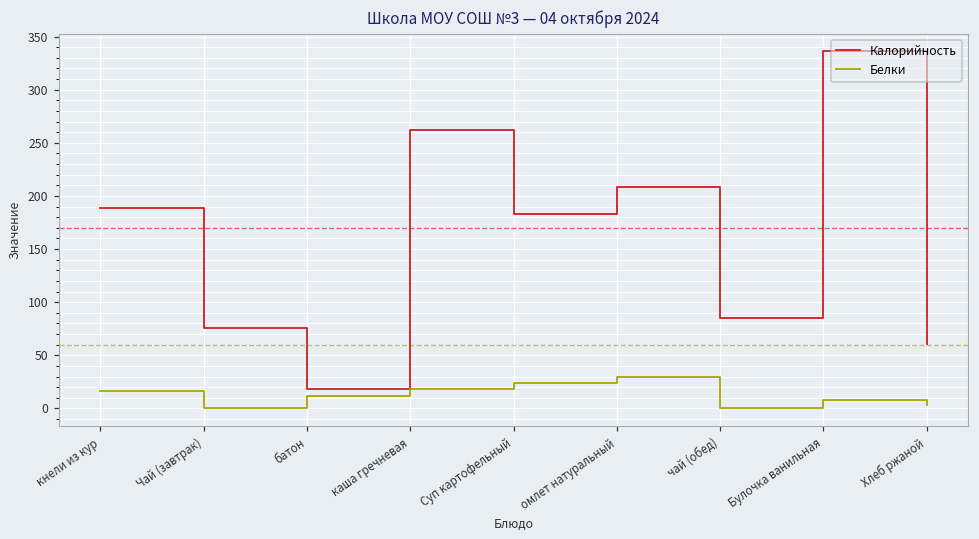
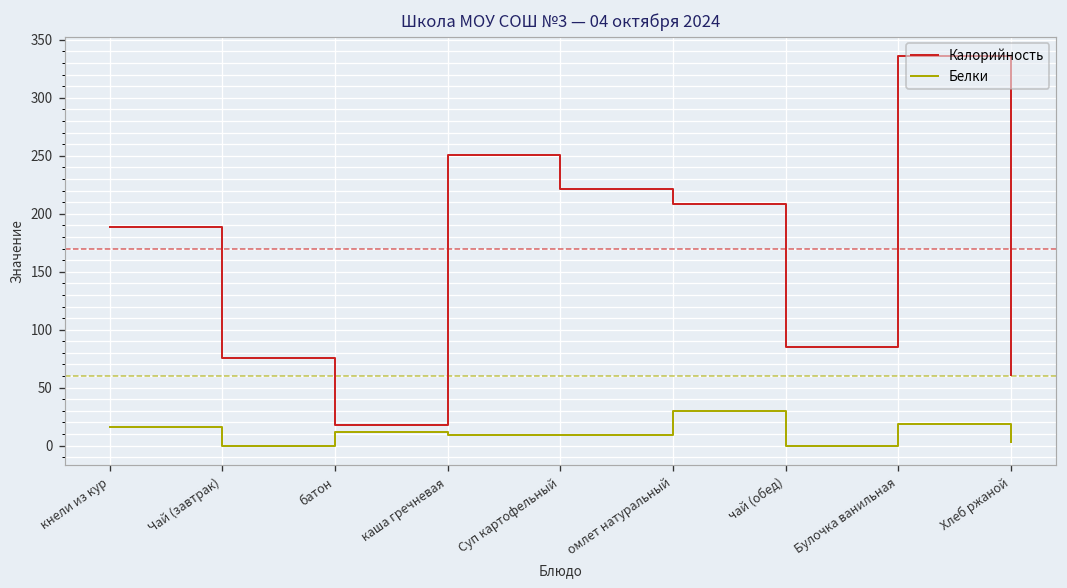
  {
    "Калорийность": {
      "кнели из кур": 190,
      "Чай (завтрак)": 80,
      "батон": 20,
-     "каша гречневая": 260,
-     "Суп картофельный": 180,
+     "каша гречневая": 250,
+     "Суп картофельный": 220,
      "омлет натуральный": 210,
      "чай (обед)": 90,
      "Булочка ванильная": 340,
      "Хлеб ржаной": 60
    },
    "Белки": {
      "кнели из кур": 20,
      "Чай (завтрак)": 0,
      "батон": 10,
-     "каша гречневая": 20,
-     "Суп картофельный": 20,
+     "каша гречневая": 10,
+     "Суп картофельный": 10,
      "омлет натуральный": 30,
      "чай (обед)": 0,
-     "Булочка ванильная": 10,
+     "Булочка ванильная": 20,
      "Хлеб ржаной": 0
    }
  }
